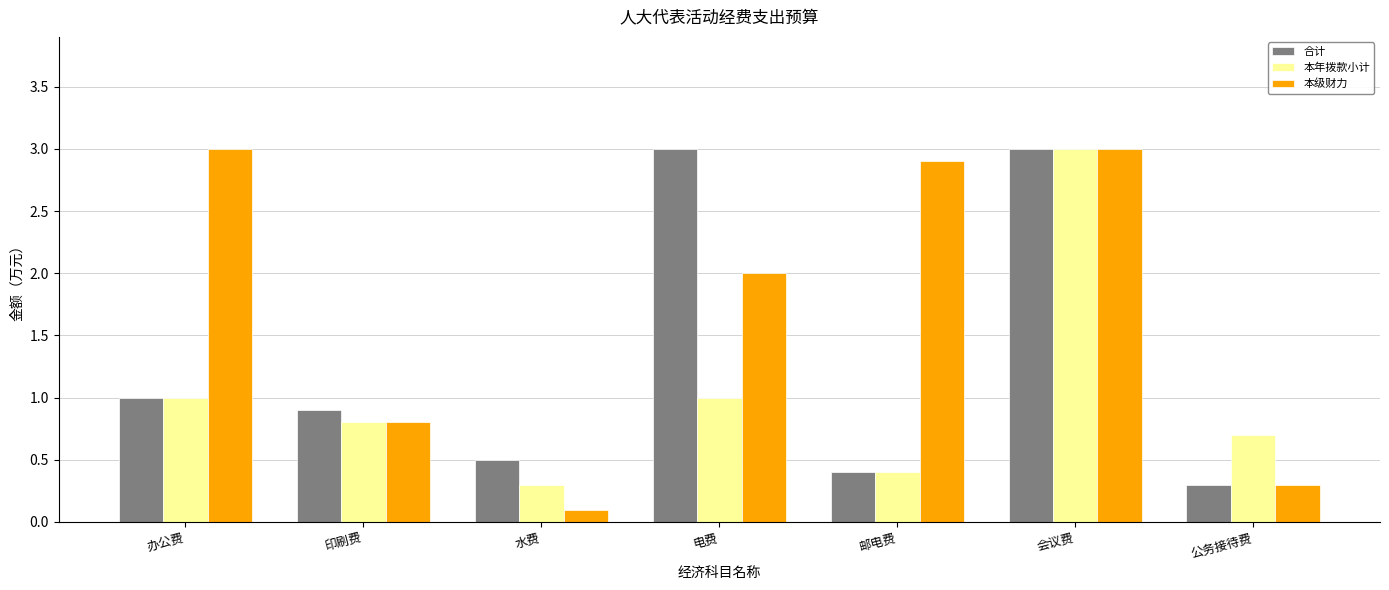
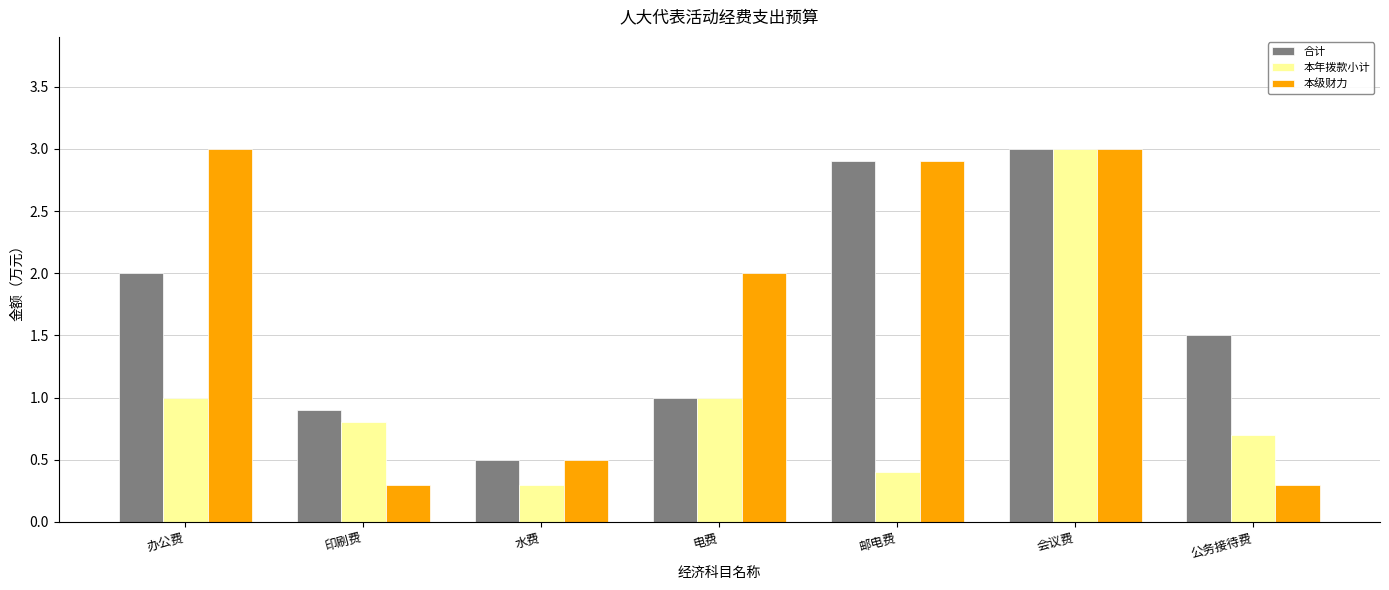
  {
    "合计": {
-     "办公费": 1,
+     "办公费": 2,
      "印刷费": 0.9,
      "水费": 0.5,
-     "电费": 3,
-     "邮电费": 0.4,
+     "电费": 1,
+     "邮电费": 2.9,
      "会议费": 3.0,
-     "公务接待费": 0.3
+     "公务接待费": 1.5
    },
    "本年拨款小计": {
      "办公费": 1.0,
      "印刷费": 0.8,
      "水费": 0.3,
      "电费": 1.0,
      "邮电费": 0.4,
      "会议费": 3.0,
      "公务接待费": 0.7
    },
    "本级财力": {
      "办公费": 3.0,
-     "印刷费": 0.8,
-     "水费": 0.1,
+     "印刷费": 0.3,
+     "水费": 0.5,
      "电费": 2.0,
      "邮电费": 2.9,
      "会议费": 3.0,
      "公务接待费": 0.3
    }
  }
